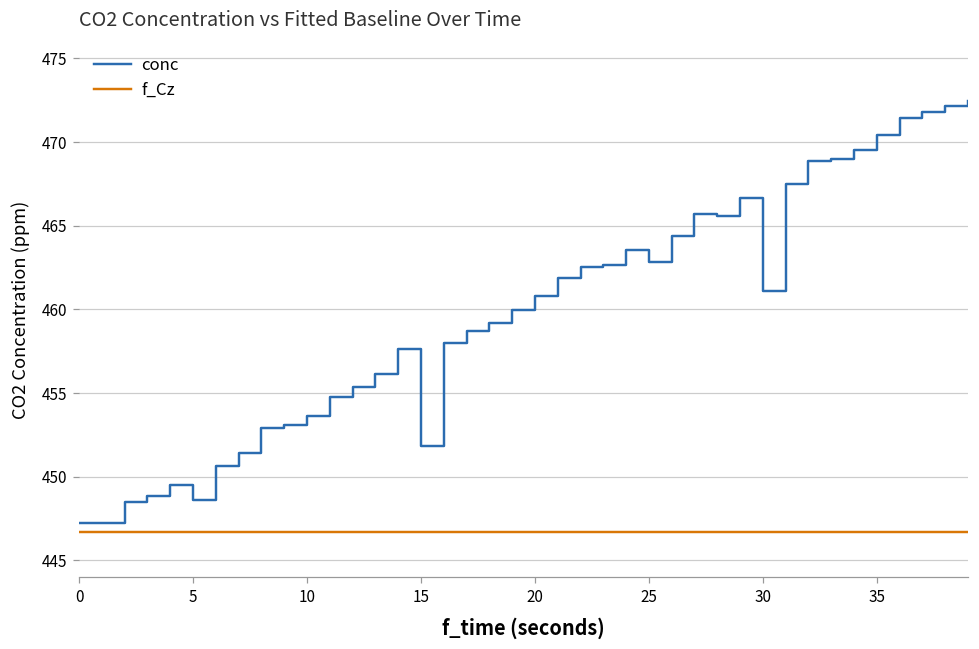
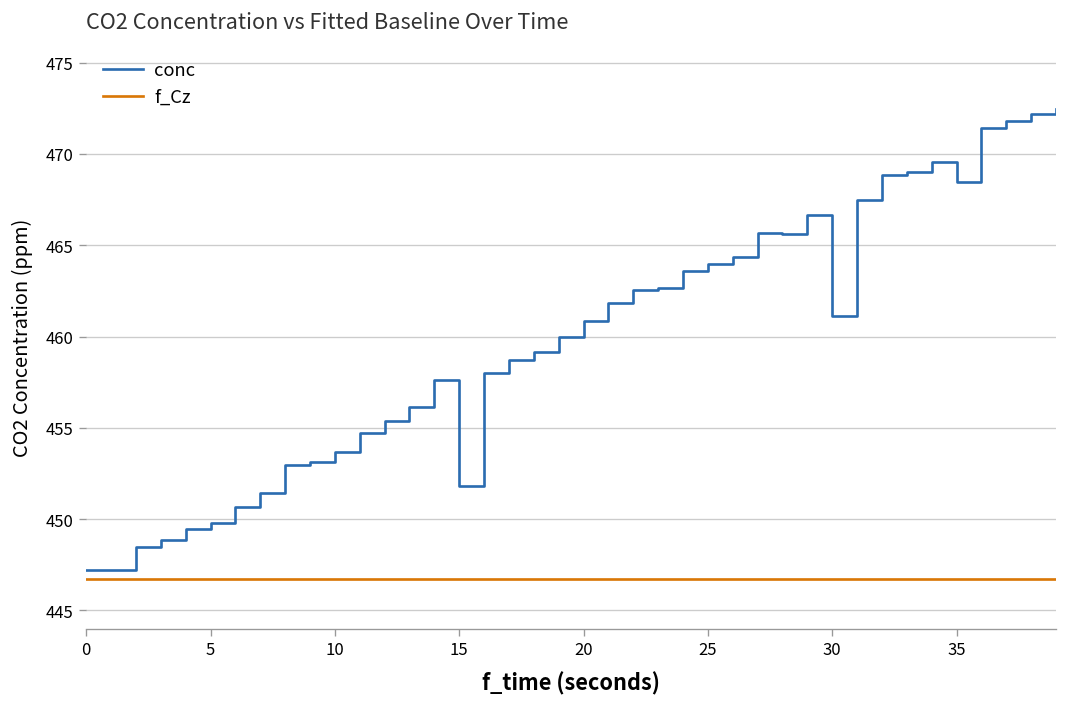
  {
    "conc": {
      "0": 447.2,
-     "5": 448.6,
+     "5": 449.8,
      "10": 453.7,
      "15": 451.8,
      "20": 460.8,
-     "25": 462.8,
+     "25": 464.0,
      "30": 461.1,
-     "35": 470.4
+     "35": 468.5
    },
    "f_Cz": {
      "0": 446.7,
      "5": 446.7,
      "10": 446.7,
      "15": 446.7,
      "20": 446.7,
      "25": 446.7,
      "30": 446.7,
      "35": 446.7
    }
  }
